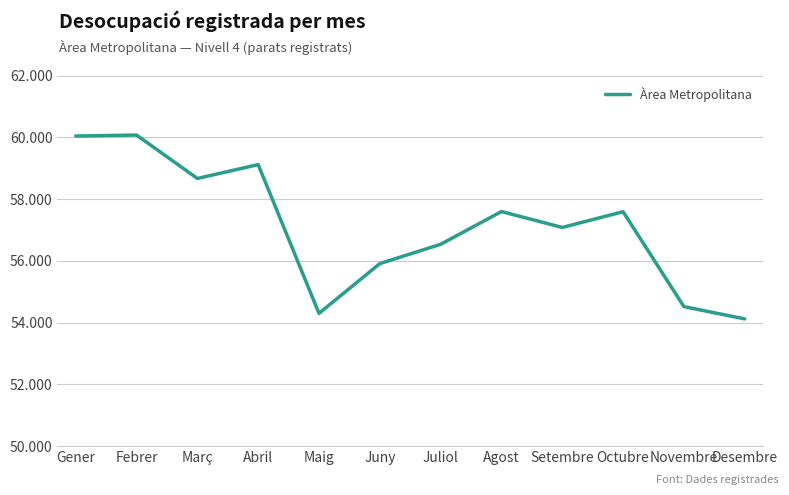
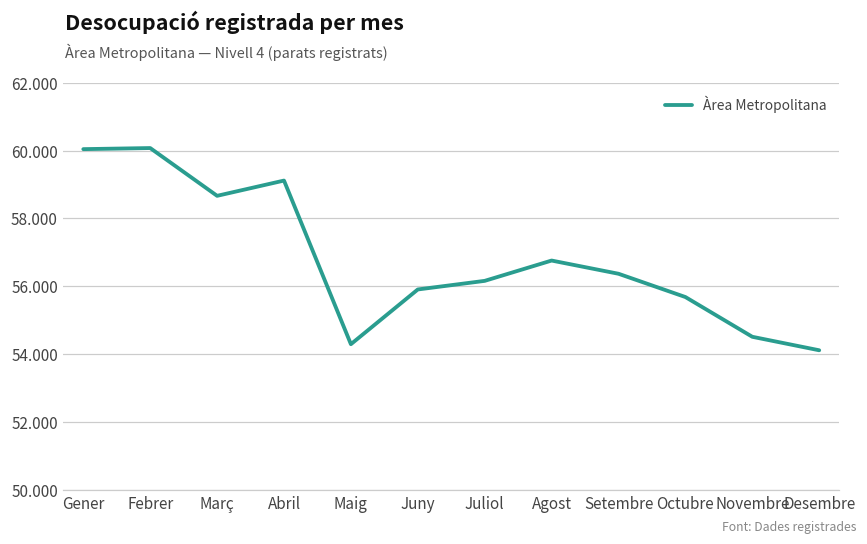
  {
    "Gener": 60.0,
    "Febrer": 60.1,
    "Març": 58.7,
    "Abril": 59.1,
    "Maig": 54.3,
    "Juny": 55.9,
-   "Juliol": 56.5,
-   "Agost": 57.6,
-   "Setembre": 57.1,
-   "Octubre": 57.6,
+   "Juliol": 56.2,
+   "Agost": 56.8,
+   "Setembre": 56.4,
+   "Octubre": 55.7,
    "Novembre": 54.5,
    "Desembre": 54.1
  }
